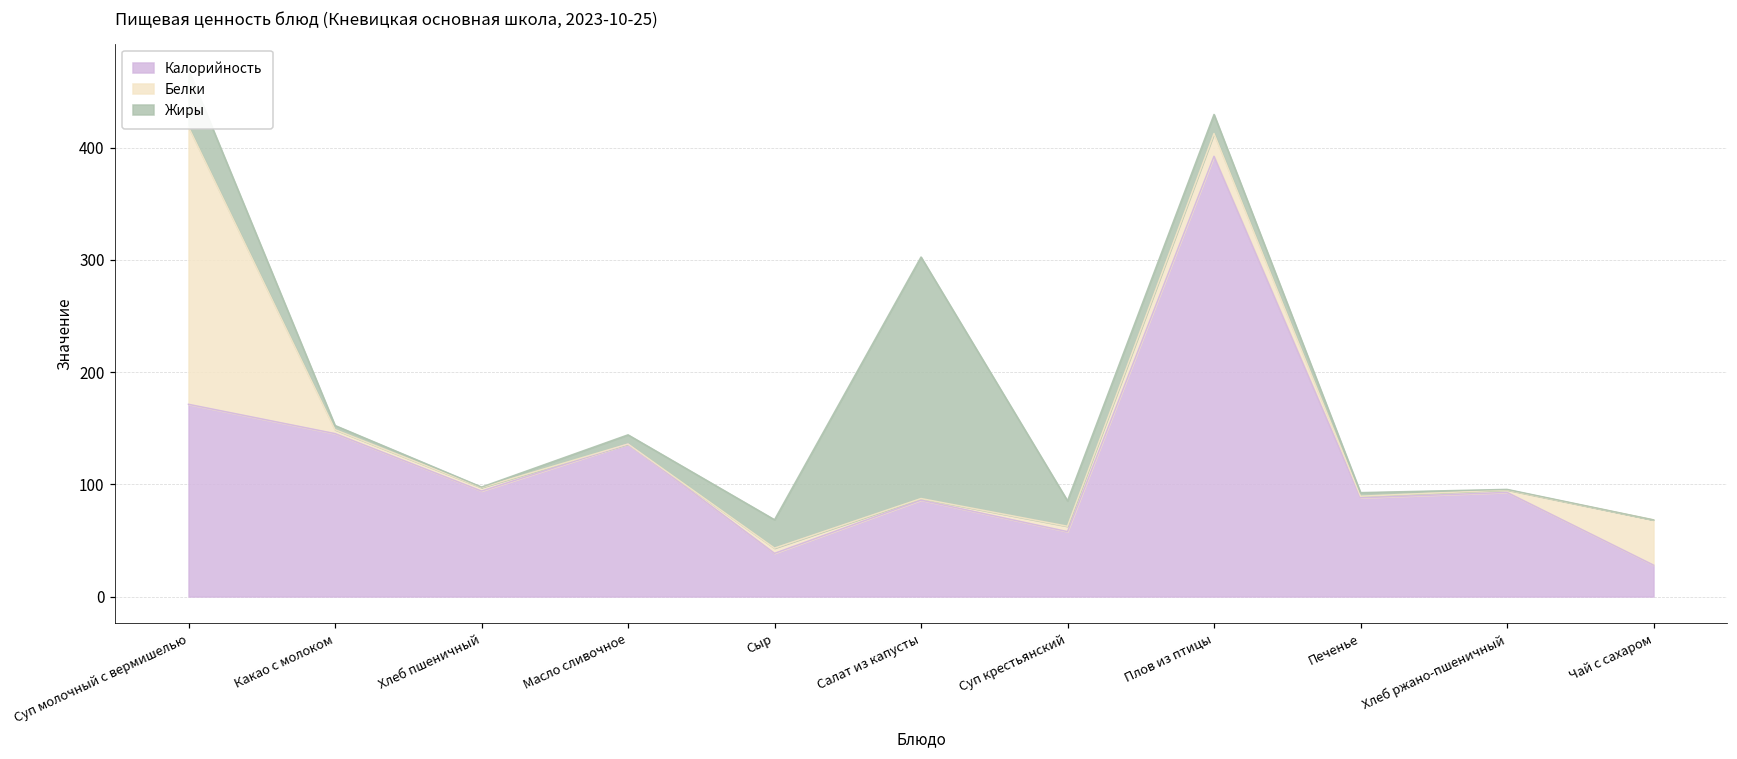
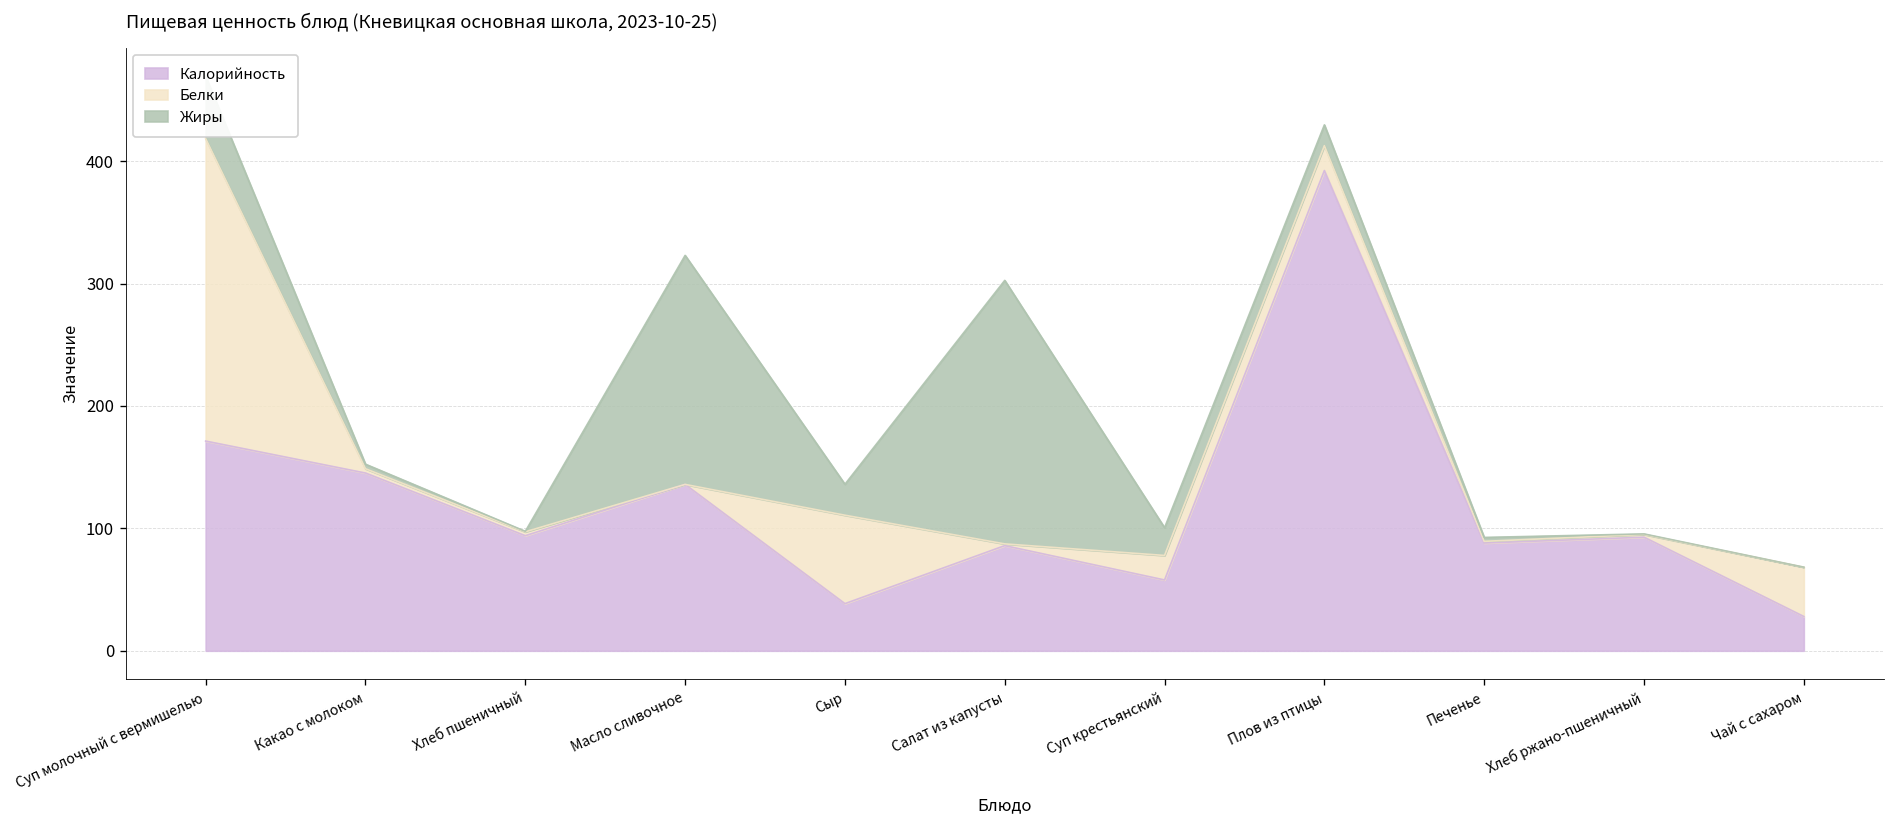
  {
    "Калорийность": {
      "Суп молочный с вермишелью": 171,
      "Какао с молоком": 145,
      "Хлеб пшеничный": 94,
      "Сыр": 39,
      "Суп крестьянский": 58,
      "Плов из птицы": 392,
      "Чай с сахаром": 28
    },
    "Белки": {
      "Какао с молоком": 4,
-     "Сыр": 5,
-     "Суп крестьянский": 5,
+     "Сыр": 72,
+     "Суп крестьянский": 20,
      "Плов из птицы": 20
    },
    "Жиры": {
      "Какао с молоком": 4,
-     "Масло сливочное": 8,
+     "Масло сливочное": 187,
      "Сыр": 25,
      "Салат из капусты": 215,
      "Суп крестьянский": 23,
      "Плов из птицы": 17,
      "Печенье": 3
    }
  }
